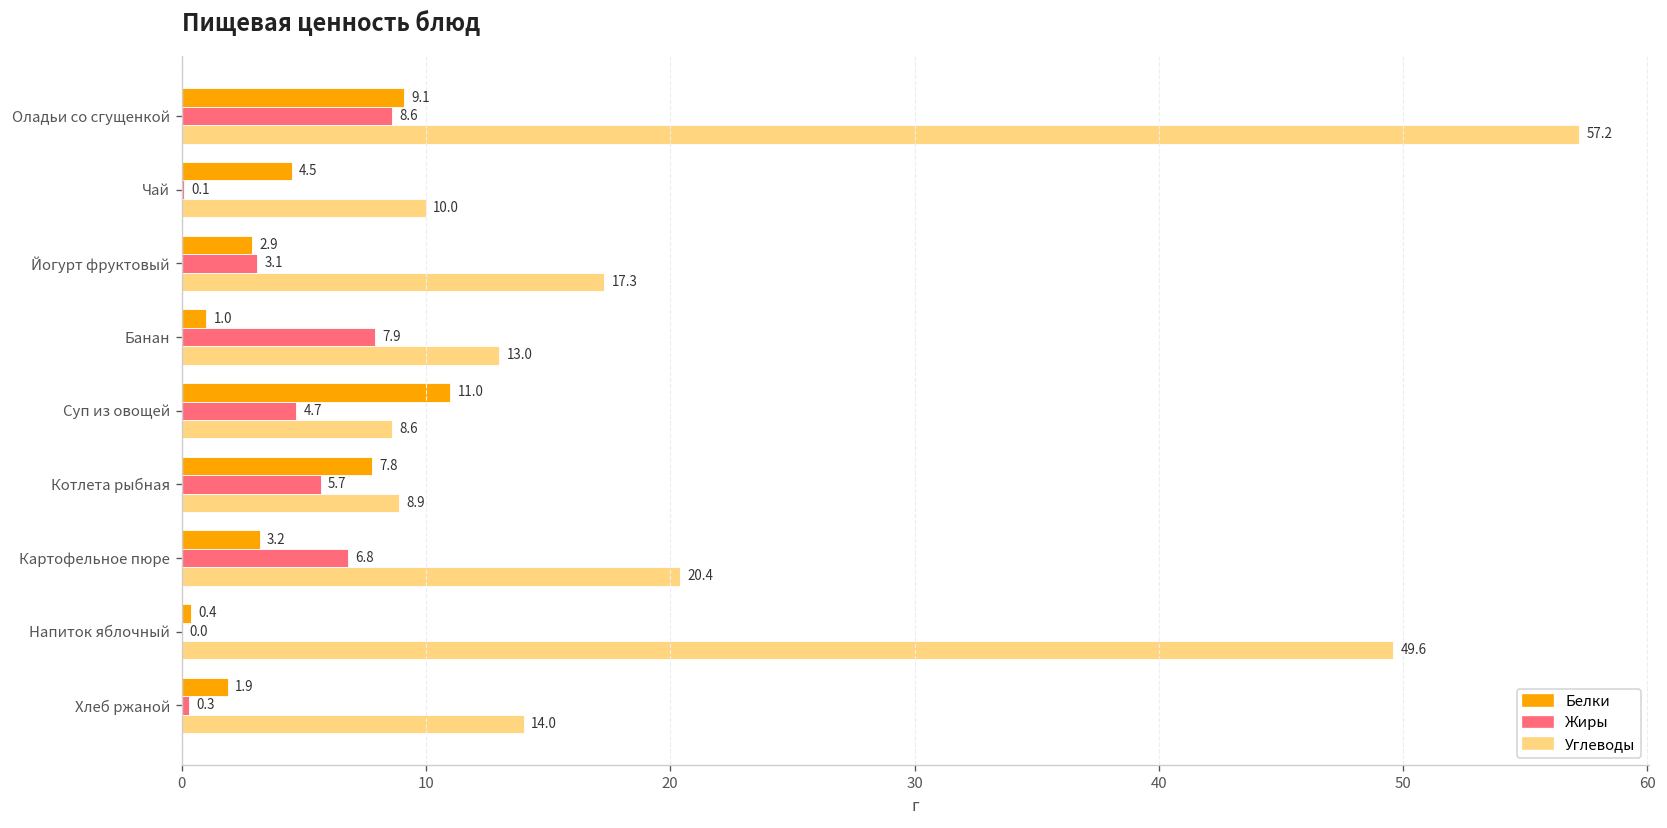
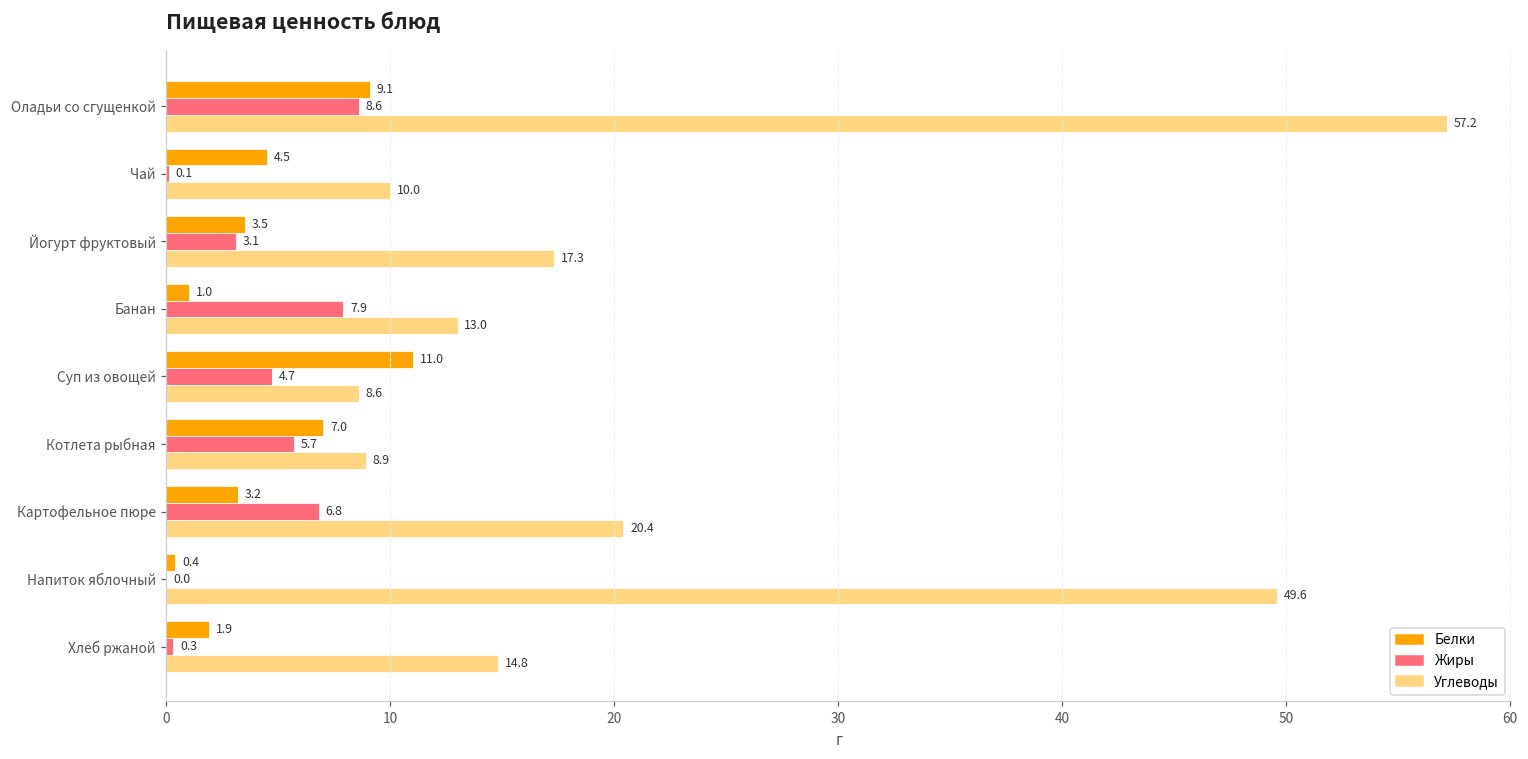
  {
    "Белки": {
      "Оладьи со сгущенкой": 9.1,
      "Чай": 4.5,
-     "Йогурт фруктовый": 2.9,
+     "Йогурт фруктовый": 3.5,
      "Банан": 1.0,
      "Суп из овощей": 11.0,
-     "Котлета рыбная": 7.8,
+     "Котлета рыбная": 7.0,
      "Картофельное пюре": 3.2,
      "Напиток яблочный": 0.4,
      "Хлеб ржаной": 1.9
    },
    "Жиры": {
      "Оладьи со сгущенкой": 8.6,
      "Чай": 0.1,
      "Йогурт фруктовый": 3.1,
      "Банан": 7.9,
      "Суп из овощей": 4.7,
      "Котлета рыбная": 5.7,
      "Картофельное пюре": 6.8,
      "Напиток яблочный": 0.0,
      "Хлеб ржаной": 0.3
    },
    "Углеводы": {
      "Оладьи со сгущенкой": 57.2,
      "Чай": 10.0,
      "Йогурт фруктовый": 17.3,
      "Банан": 13.0,
      "Суп из овощей": 8.6,
      "Котлета рыбная": 8.9,
      "Картофельное пюре": 20.4,
      "Напиток яблочный": 49.6,
-     "Хлеб ржаной": 14.0
+     "Хлеб ржаной": 14.8
    }
  }
